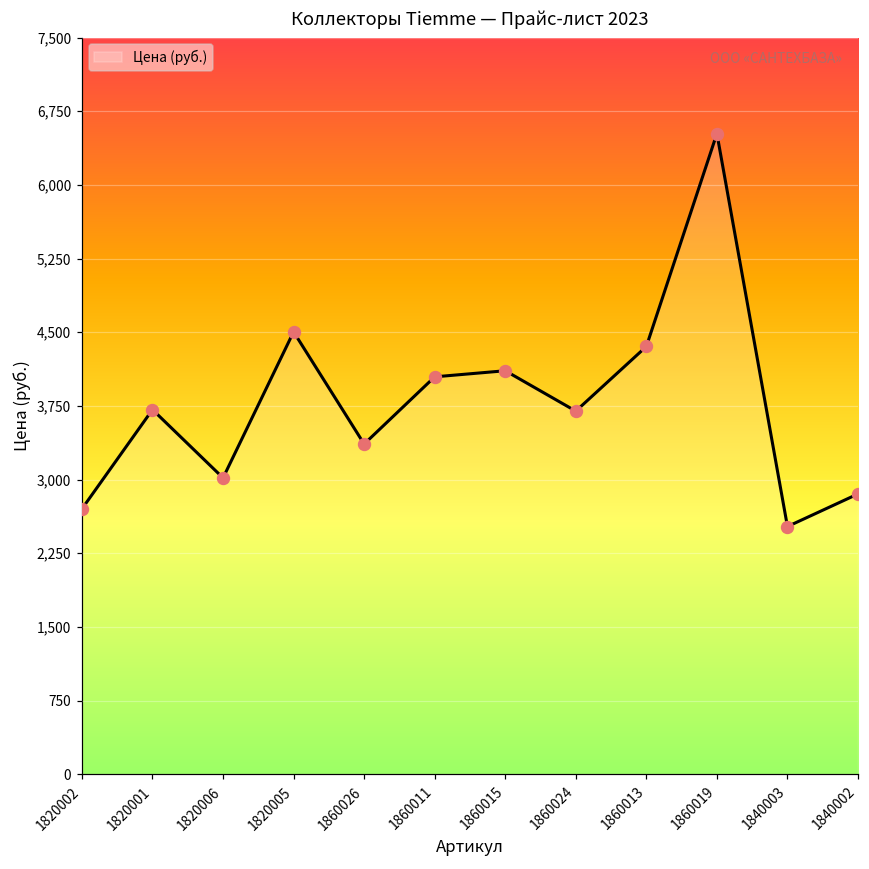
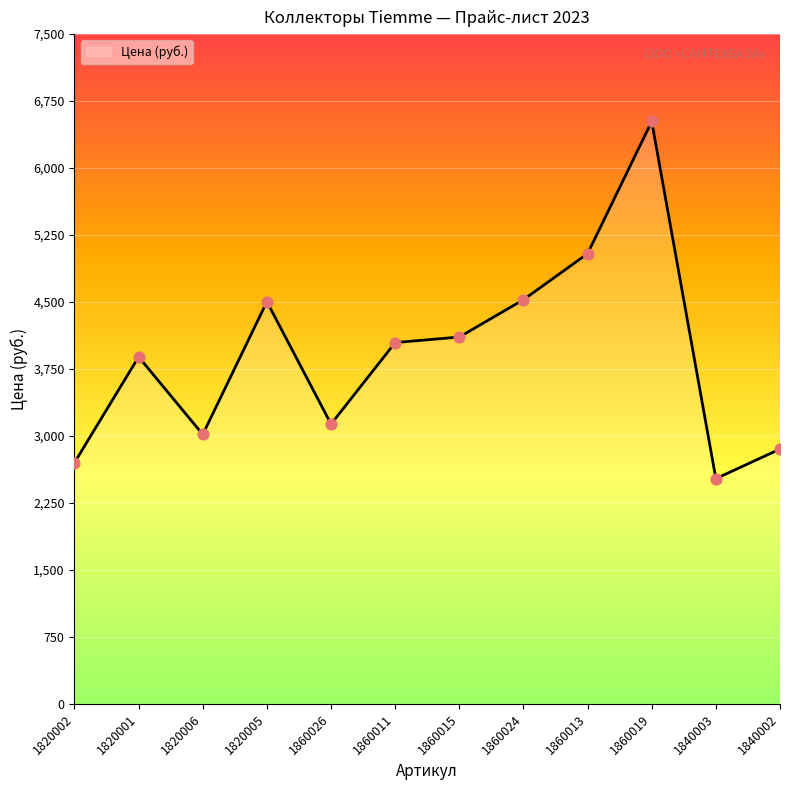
  {
    "1820002": "2,700",
-   "1820001": "3,700",
+   "1820001": "3,900",
    "1820006": "3,000",
    "1820005": "4,500",
-   "1860026": "3,400",
+   "1860026": "3,100",
    "1860011": "4,000",
    "1860015": "4,100",
-   "1860024": "3,700",
-   "1860013": "4,400",
+   "1860024": "4,500",
+   "1860013": "5,000",
    "1860019": "6,500",
    "1840003": "2,500",
    "1840002": "2,900"
  }
